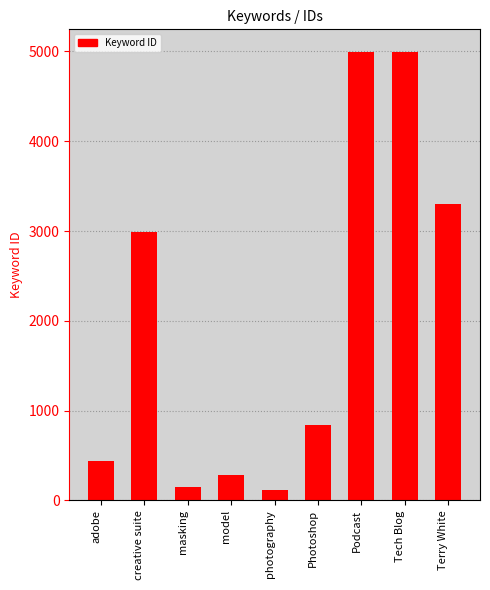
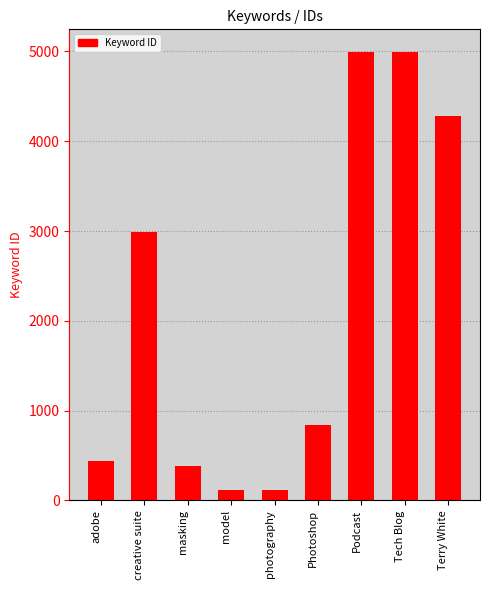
  {
    "adobe": 400,
    "creative suite": 3000,
-   "masking": 200,
-   "model": 300,
+   "masking": 400,
+   "model": 100,
    "photography": 100,
    "Photoshop": 800,
    "Podcast": 5000,
    "Tech Blog": 5000,
-   "Terry White": 3300
+   "Terry White": 4300
  }
